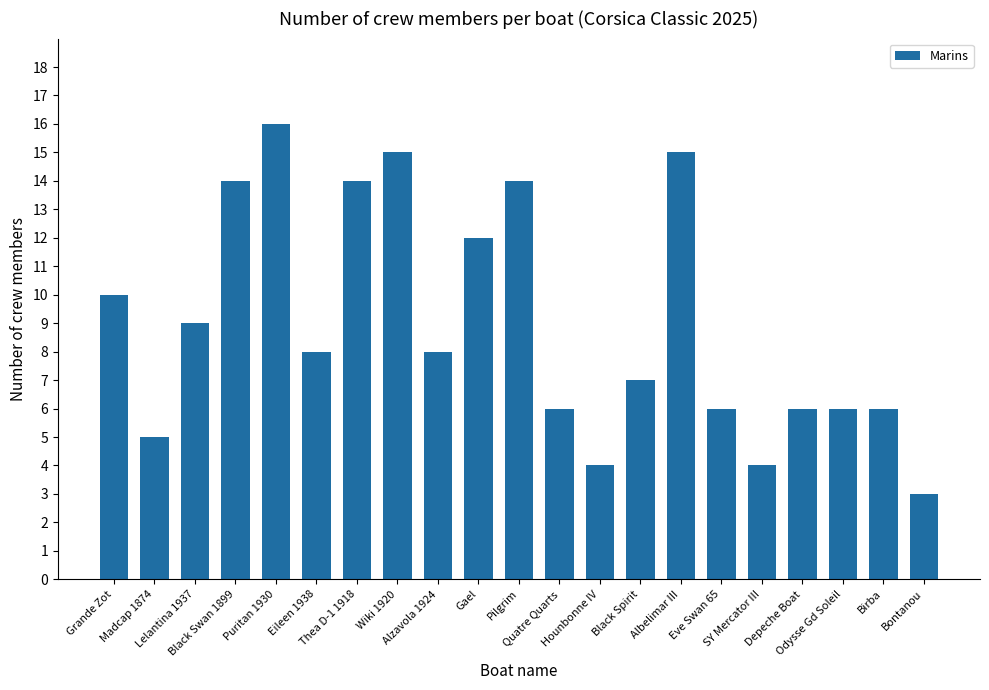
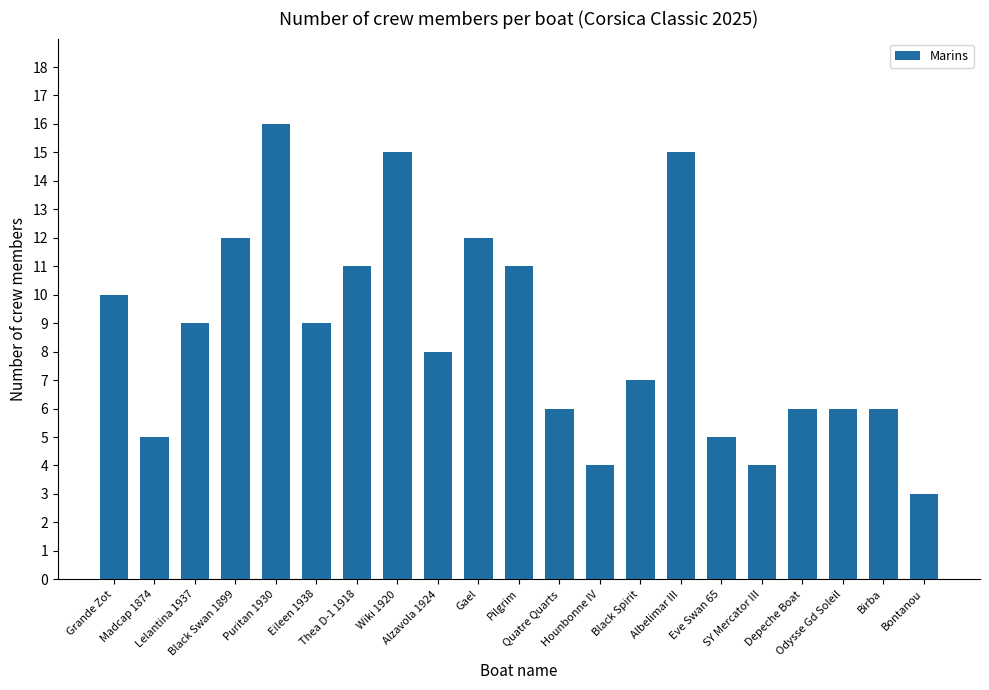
  {
    "Grande Zot": 10,
    "Madcap 1874": 5,
    "Lelantina 1937": 9,
-   "Black Swan 1899": 14,
+   "Black Swan 1899": 12,
    "Puritan 1930": 16,
-   "Eileen 1938": 8,
-   "Thea D-1 1918": 14,
+   "Eileen 1938": 9,
+   "Thea D-1 1918": 11,
    "Wiki 1920": 15,
    "Alzavola 1924": 8,
    "Gael": 12,
-   "Pilgrim": 14,
+   "Pilgrim": 11,
    "Quatre Quarts": 6,
    "Hounbonne IV": 4,
    "Black Spirit": 7,
    "Albelimar III": 15,
-   "Eve Swan 65": 6,
+   "Eve Swan 65": 5,
    "SY Mercator III": 4,
    "Depeche Boat": 6,
    "Odysse Gd Soleil": 6,
    "Birba": 6,
    "Bontanou": 3
  }
